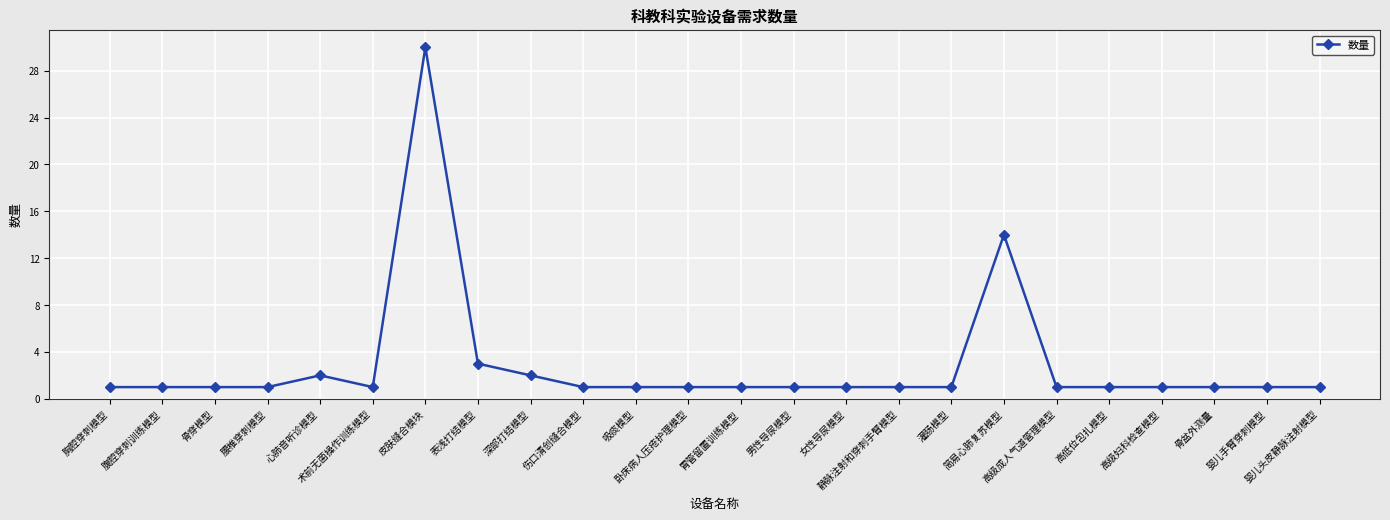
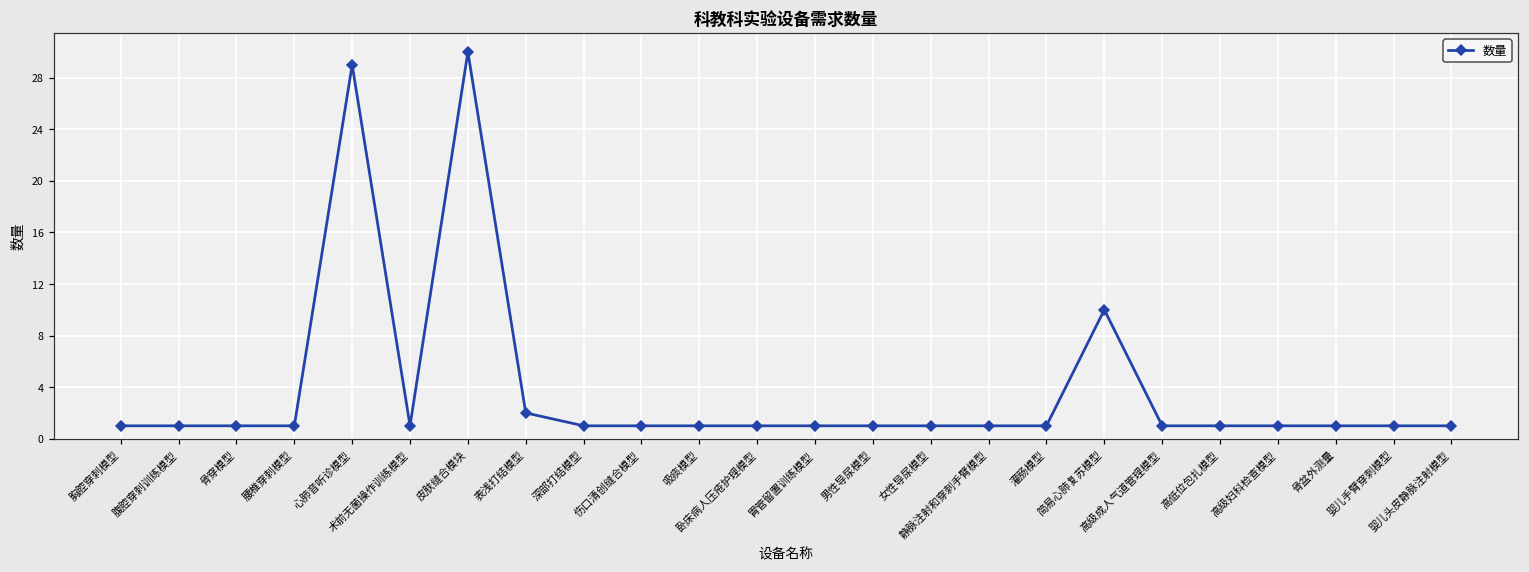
  {
    "胸腔穿刺模型": 1,
    "腹腔穿刺训练模型": 1,
    "骨穿模型": 1,
    "腰椎穿刺模型": 1,
-   "心肺音听诊模型": 2,
+   "心肺音听诊模型": 29,
    "术前无菌操作训练模型": 1,
    "皮肤缝合模块": 30,
-   "表浅打结模型": 3,
-   "深部打结模型": 2,
+   "表浅打结模型": 2,
+   "深部打结模型": 1,
    "伤口清创缝合模型": 1,
    "吸痰模型": 1,
    "卧床病人压疮护理模型": 1,
    "胃管留置训练模型": 1,
    "男性导尿模型": 1,
    "女性导尿模型": 1,
    "静脉注射和穿刺手臂模型": 1,
    "灌肠模型": 1,
-   "简易心肺复苏模型": 14,
+   "简易心肺复苏模型": 10,
    "高级成人气道管理模型": 1,
    "高低位包扎模型": 1,
    "高级妇科检查模型": 1,
    "骨盆外测量": 1,
    "婴儿手臂穿刺模型": 1,
    "婴儿头皮静脉注射模型": 1
  }
